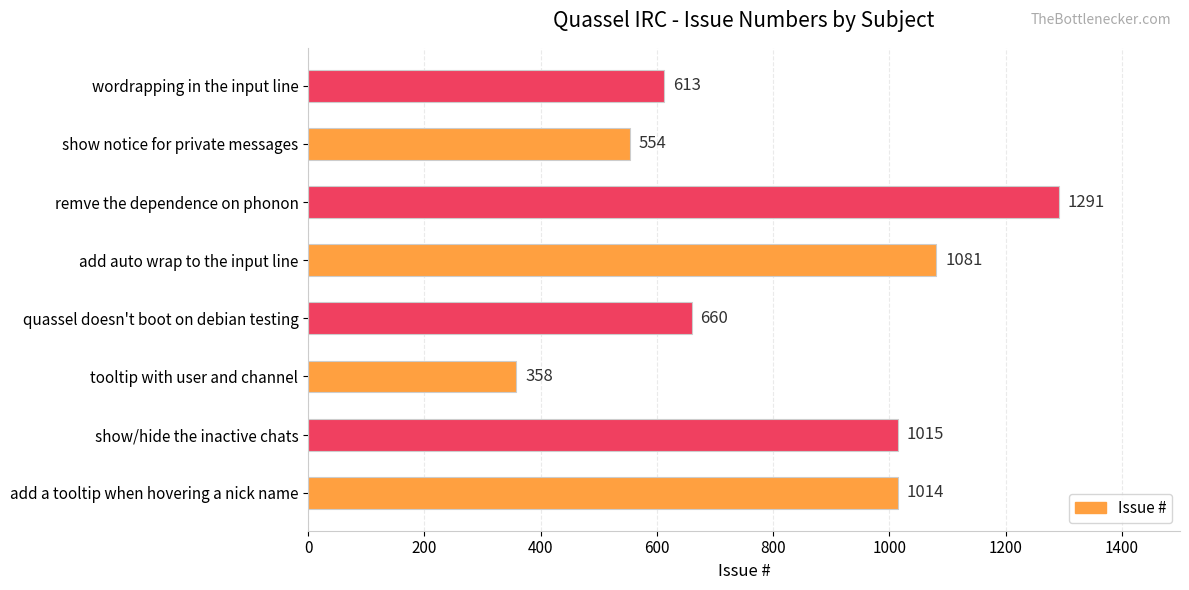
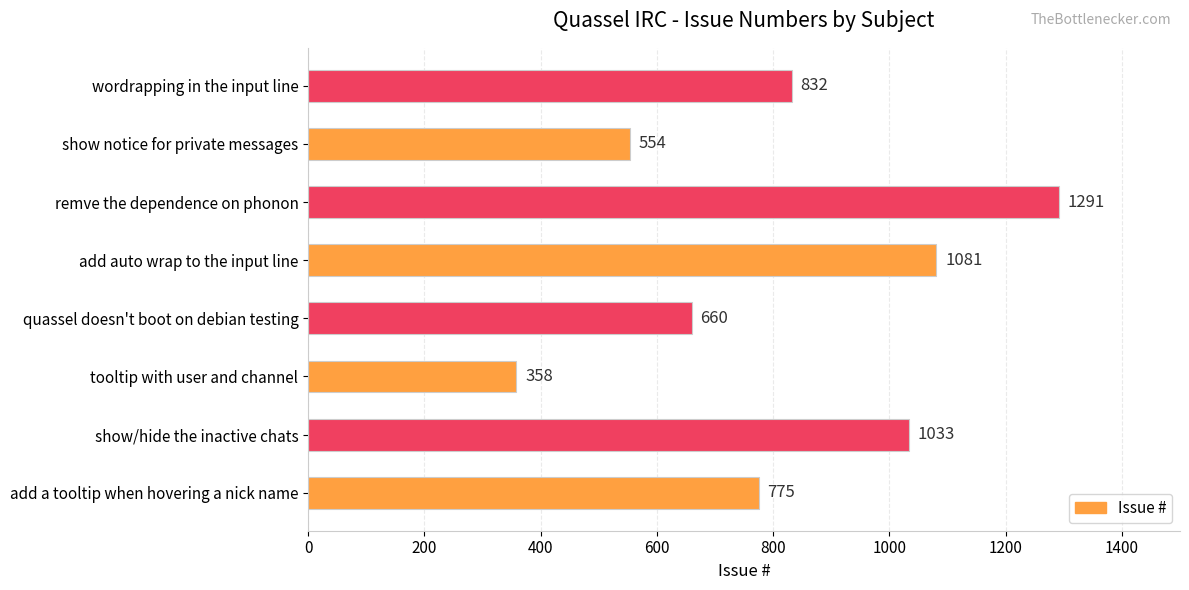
  {
-   "wordrapping in the input line": 613,
+   "wordrapping in the input line": 832,
    "show notice for private messages": 554,
    "remve the dependence on phonon": 1291,
    "add auto wrap to the input line": 1081,
    "quassel doesn't boot on debian testing": 660,
    "tooltip with user and channel": 358,
-   "show/hide the inactive chats": 1015,
-   "add a tooltip when hovering a nick name": 1014
+   "show/hide the inactive chats": 1033,
+   "add a tooltip when hovering a nick name": 775
  }
